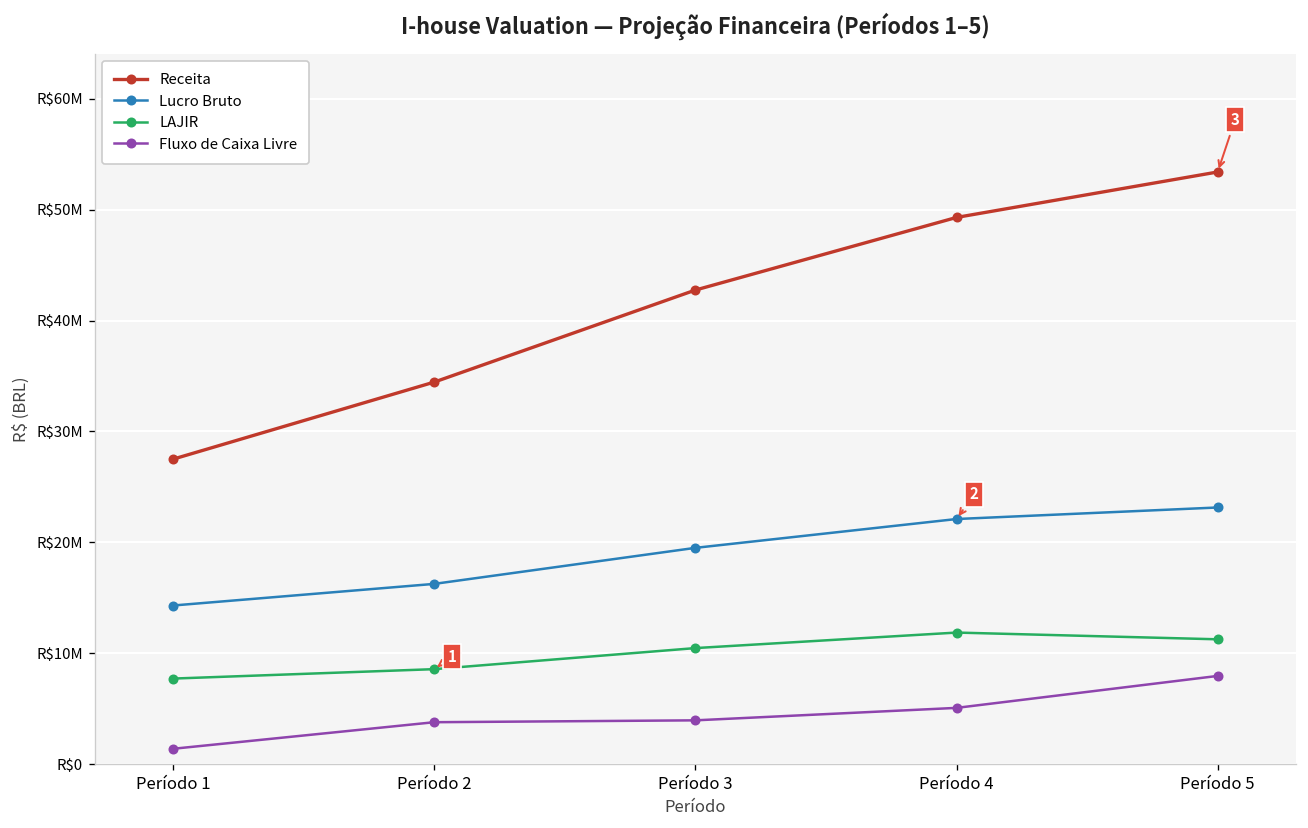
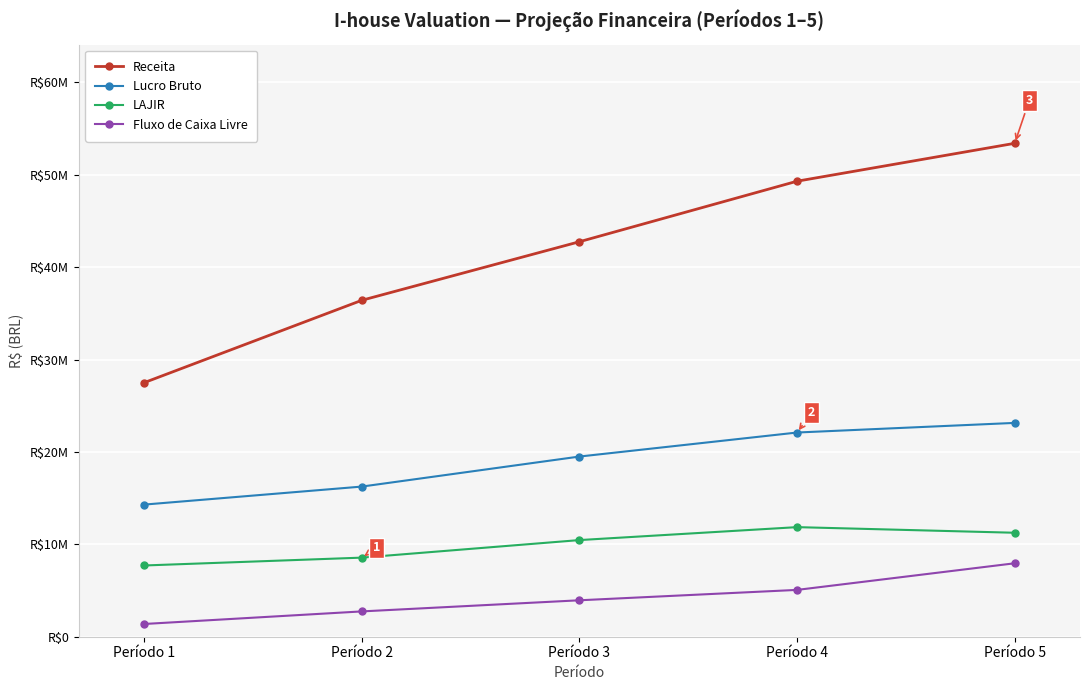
  {
    "Receita": {
      "Período 1": "R$28000000",
-     "Período 2": "R$34000000",
+     "Período 2": "R$36000000",
      "Período 3": "R$43000000",
      "Período 4": "R$49000000",
      "Período 5": "R$53000000"
    },
    "Lucro Bruto": {
      "Período 1": "R$14000000",
      "Período 2": "R$16000000",
      "Período 3": "R$20000000",
      "Período 5": "R$23000000"
    },
    "LAJIR": {
      "Período 1": "R$8000000",
      "Período 3": "R$10000000",
      "Período 4": "R$12000000",
      "Período 5": "R$11000000"
    },
    "Fluxo de Caixa Livre": {
      "Período 1": "R$1000000",
-     "Período 2": "R$4000000",
+     "Período 2": "R$3000000",
      "Período 3": "R$4000000",
      "Período 4": "R$5000000",
      "Período 5": "R$8000000"
    }
  }
